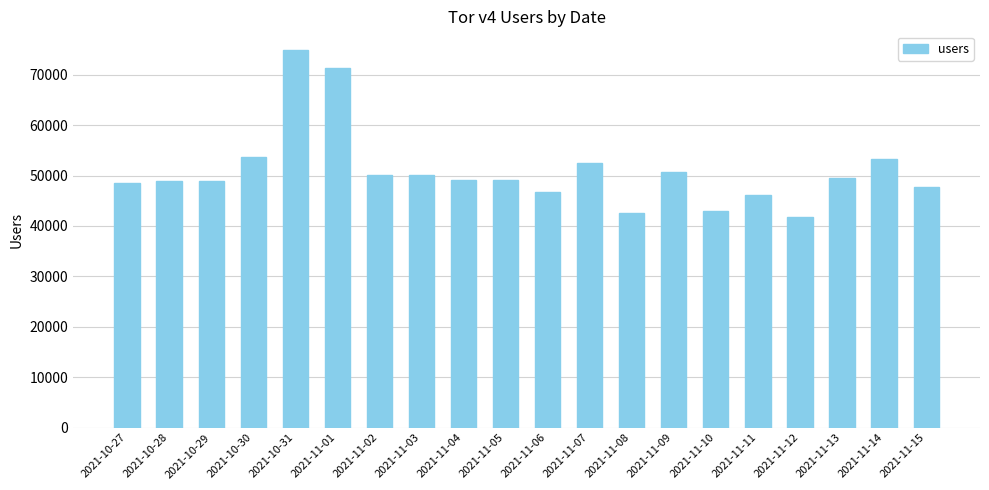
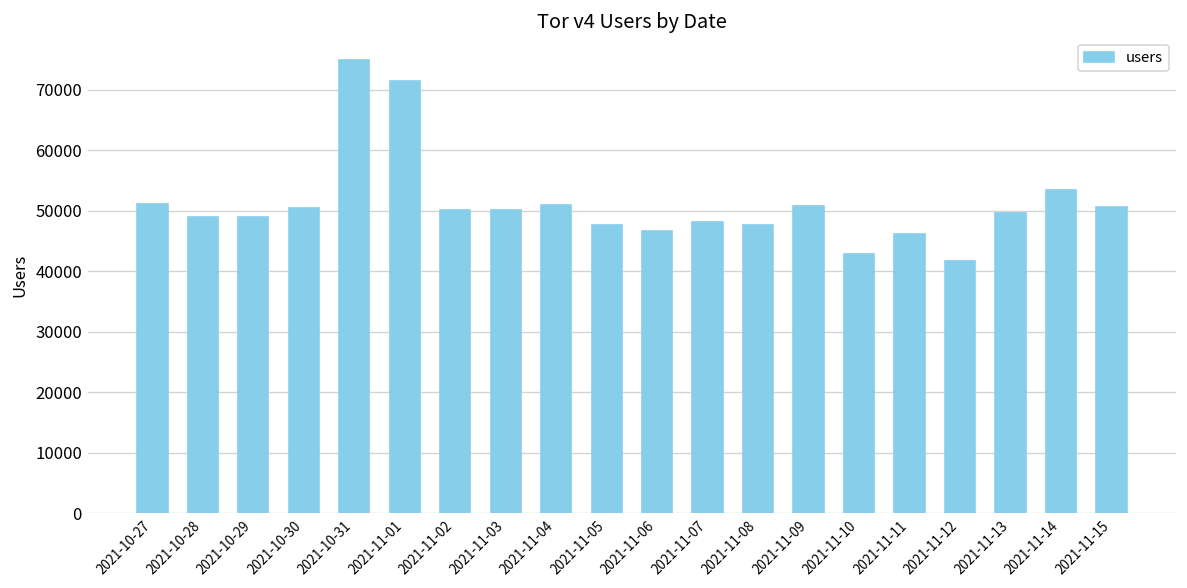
  {
-   "2021-10-27": 49000,
+   "2021-10-27": 51000,
    "2021-10-28": 49000,
    "2021-10-29": 49000,
-   "2021-10-30": 54000,
+   "2021-10-30": 50000,
    "2021-10-31": 75000,
    "2021-11-01": 71000,
    "2021-11-02": 50000,
    "2021-11-03": 50000,
-   "2021-11-04": 49000,
-   "2021-11-05": 49000,
+   "2021-11-04": 51000,
+   "2021-11-05": 48000,
    "2021-11-06": 47000,
-   "2021-11-07": 53000,
-   "2021-11-08": 42000,
+   "2021-11-07": 48000,
+   "2021-11-08": 48000,
    "2021-11-09": 51000,
    "2021-11-10": 43000,
    "2021-11-11": 46000,
    "2021-11-12": 42000,
    "2021-11-13": 50000,
    "2021-11-14": 53000,
-   "2021-11-15": 48000
+   "2021-11-15": 51000
  }
